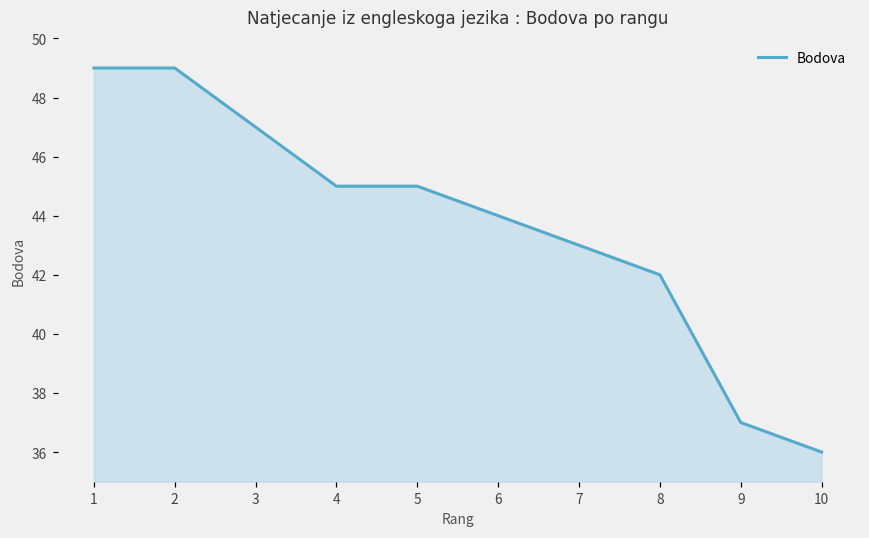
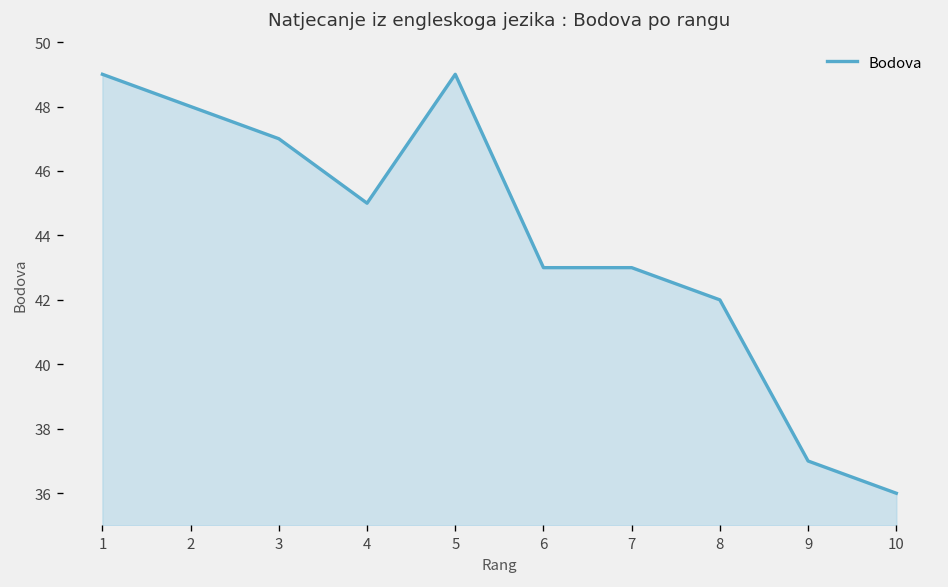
  {
    "1": 49,
-   "2": 49,
+   "2": 48,
    "3": 47,
    "4": 45,
-   "5": 45,
-   "6": 44,
+   "5": 49,
+   "6": 43,
    "7": 43,
    "8": 42,
    "9": 37,
    "10": 36
  }
